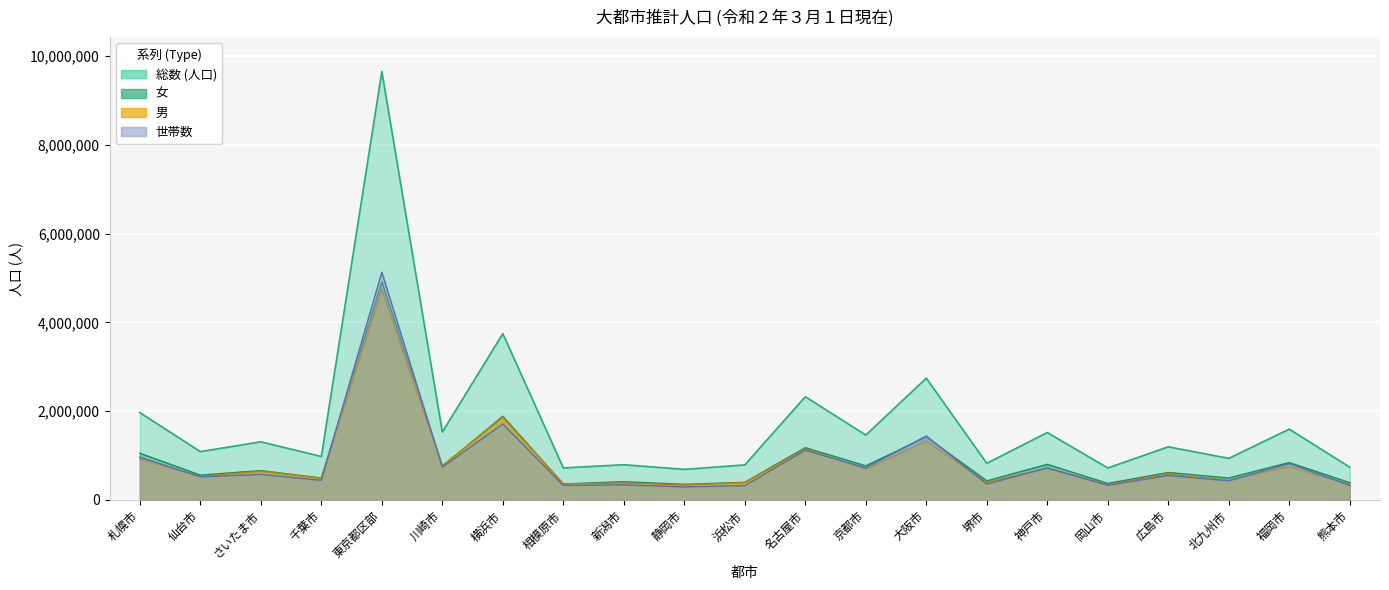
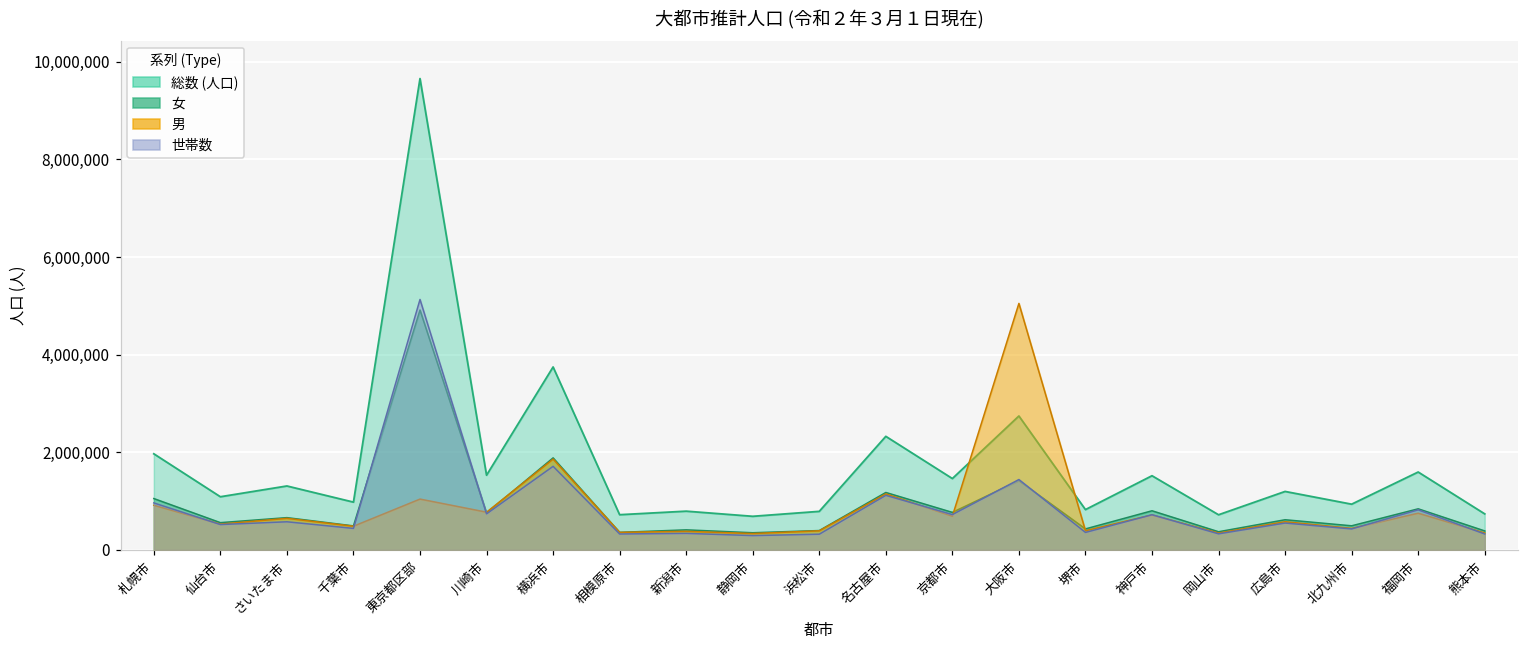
  {
    "男": {
-     "東京都区部": "4,700,000",
-     "大阪市": "1,300,000",
+     "東京都区部": "1,000,000",
+     "大阪市": "5,100,000",
      "福岡市": "800,000"
    }
  }
